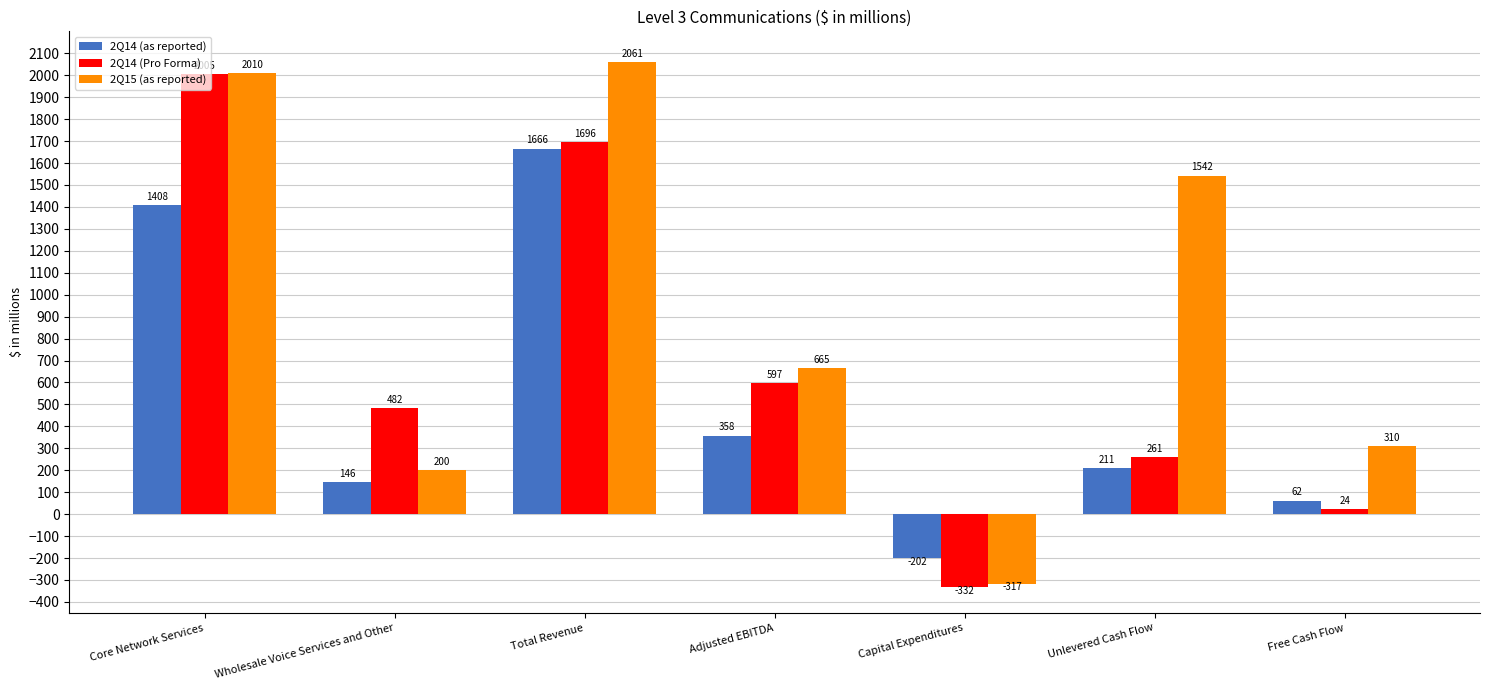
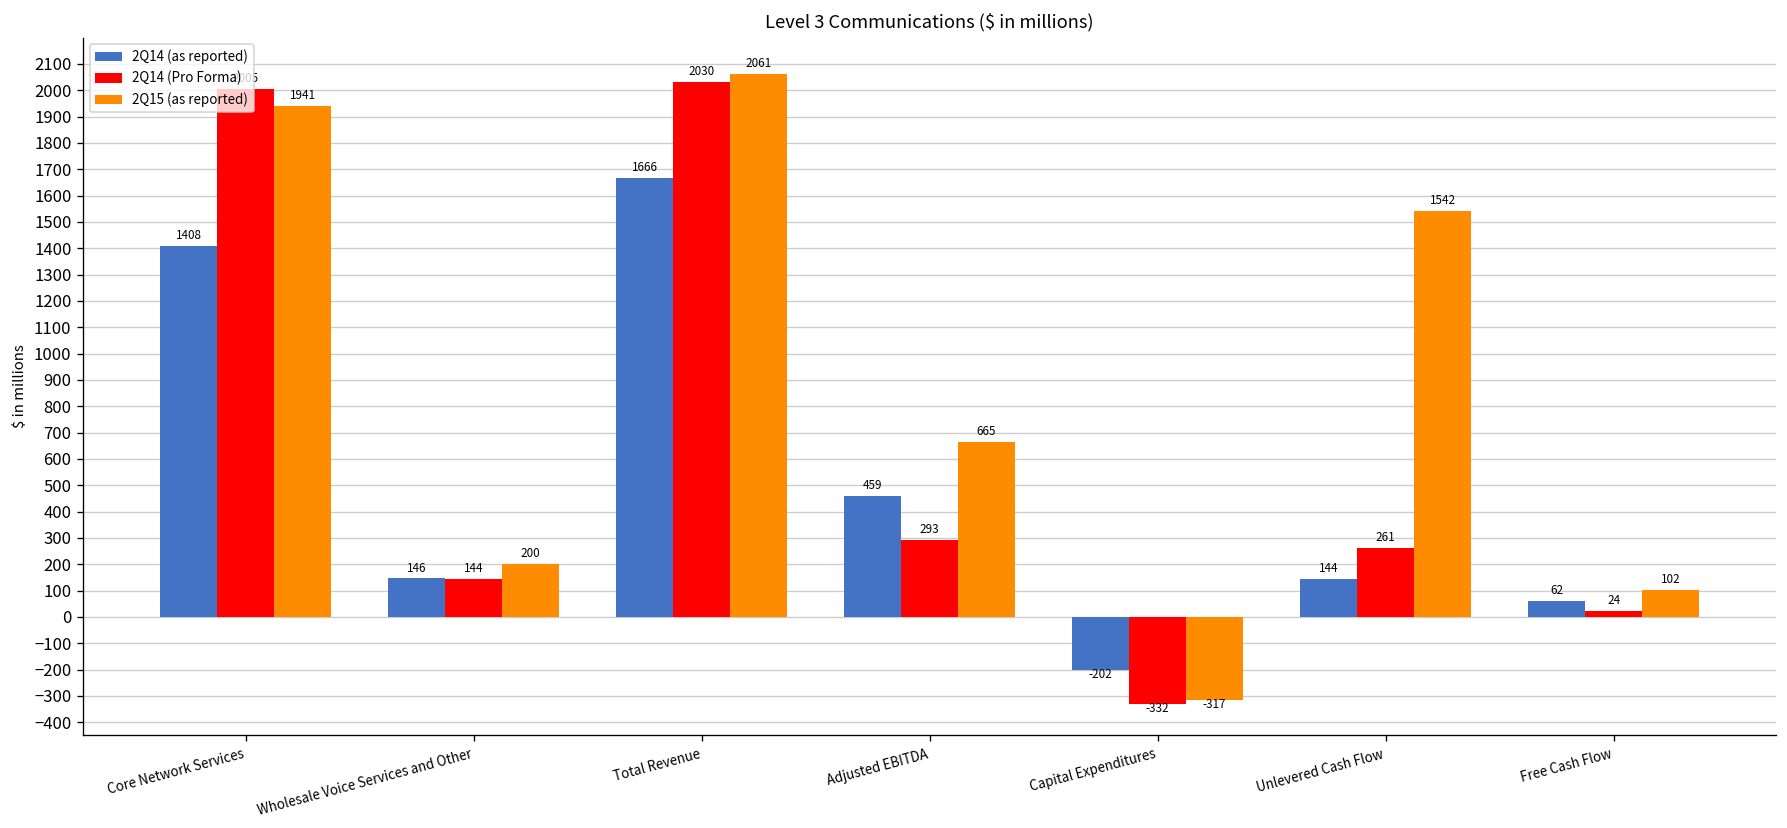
  {
    "2Q14 (as reported)": {
      "Core Network Services": 1408,
      "Wholesale Voice Services and Other": 146,
      "Total Revenue": 1666,
-     "Adjusted EBITDA": 358,
+     "Adjusted EBITDA": 459,
      "Capital Expenditures": -202,
-     "Unlevered Cash Flow": 211,
+     "Unlevered Cash Flow": 144,
      "Free Cash Flow": 62
    },
    "2Q14 (Pro Forma)": {
-     "Wholesale Voice Services and Other": 482,
-     "Total Revenue": 1696,
-     "Adjusted EBITDA": 597,
+     "Wholesale Voice Services and Other": 144,
+     "Total Revenue": 2030,
+     "Adjusted EBITDA": 293,
      "Capital Expenditures": -332,
      "Unlevered Cash Flow": 261,
      "Free Cash Flow": 24
    },
    "2Q15 (as reported)": {
-     "Core Network Services": 2010,
+     "Core Network Services": 1941,
      "Wholesale Voice Services and Other": 200,
      "Total Revenue": 2061,
      "Adjusted EBITDA": 665,
      "Capital Expenditures": -317,
      "Unlevered Cash Flow": 1542,
-     "Free Cash Flow": 310
+     "Free Cash Flow": 102
    }
  }
